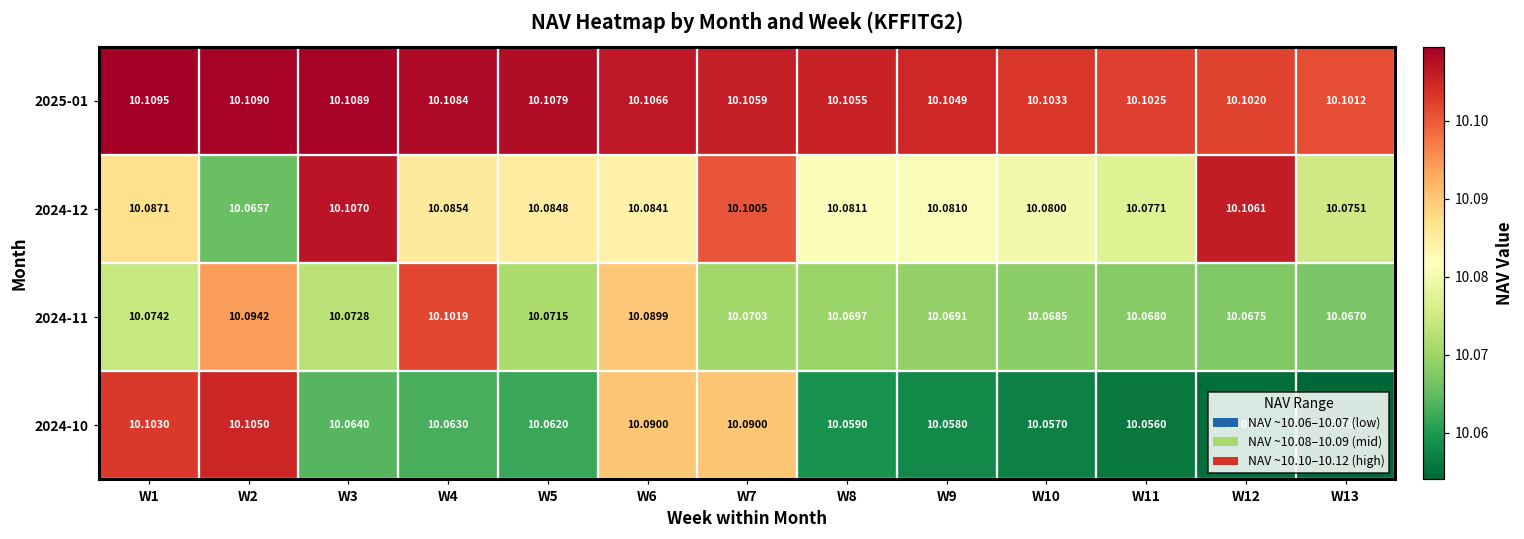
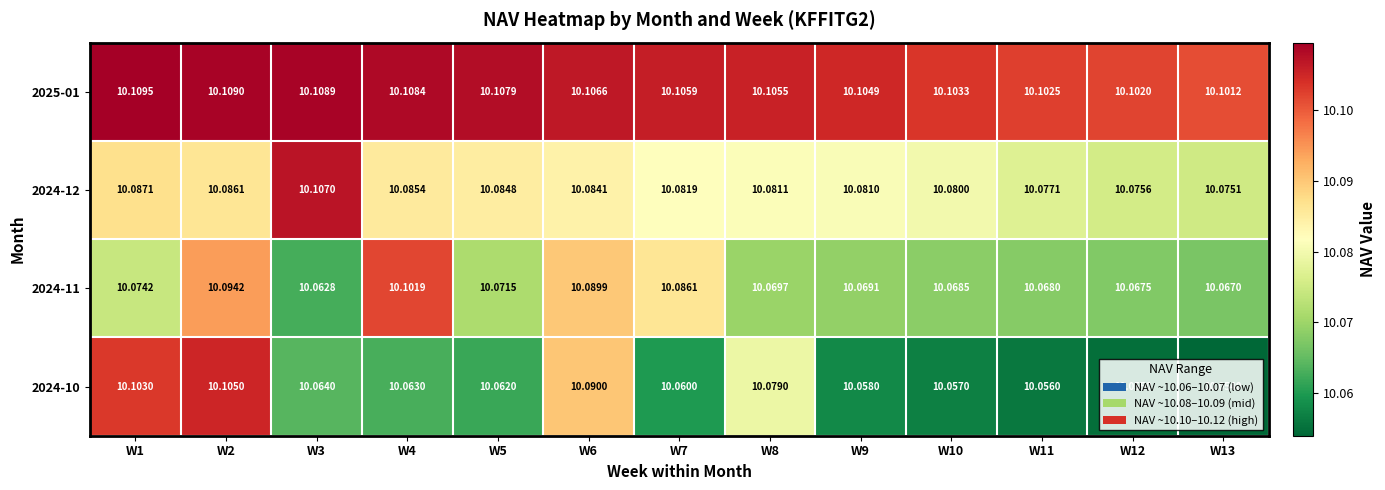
  {
    "2025-01": {
      "W1": 10.1095,
      "W2": 10.1090,
      "W3": 10.1089,
      "W4": 10.1084,
      "W5": 10.1079,
      "W6": 10.1066,
      "W7": 10.1059,
      "W8": 10.1055,
      "W9": 10.1049,
      "W10": 10.1033,
      "W11": 10.1025,
      "W12": 10.1020,
      "W13": 10.1012
    },
    "2024-12": {
      "W1": 10.0871,
-     "W2": 10.0657,
+     "W2": 10.0861,
      "W3": 10.1070,
      "W4": 10.0854,
      "W5": 10.0848,
      "W6": 10.0841,
-     "W7": 10.1005,
+     "W7": 10.0819,
      "W8": 10.0811,
      "W9": 10.0810,
      "W10": 10.0800,
      "W11": 10.0771,
-     "W12": 10.1061,
+     "W12": 10.0756,
      "W13": 10.0751
    },
    "2024-11": {
      "W1": 10.0742,
      "W2": 10.0942,
-     "W3": 10.0728,
+     "W3": 10.0628,
      "W4": 10.1019,
      "W5": 10.0715,
      "W6": 10.0899,
-     "W7": 10.0703,
+     "W7": 10.0861,
      "W8": 10.0697,
      "W9": 10.0691,
      "W10": 10.0685,
      "W11": 10.0680,
      "W12": 10.0675,
      "W13": 10.0670
    },
    "2024-10": {
      "W1": 10.1030,
      "W2": 10.1050,
      "W3": 10.0640,
      "W4": 10.0630,
      "W5": 10.0620,
      "W6": 10.0900,
-     "W7": 10.0900,
-     "W8": 10.0590,
+     "W7": 10.0600,
+     "W8": 10.0790,
      "W9": 10.0580,
      "W10": 10.0570,
      "W11": 10.0560
    }
  }
